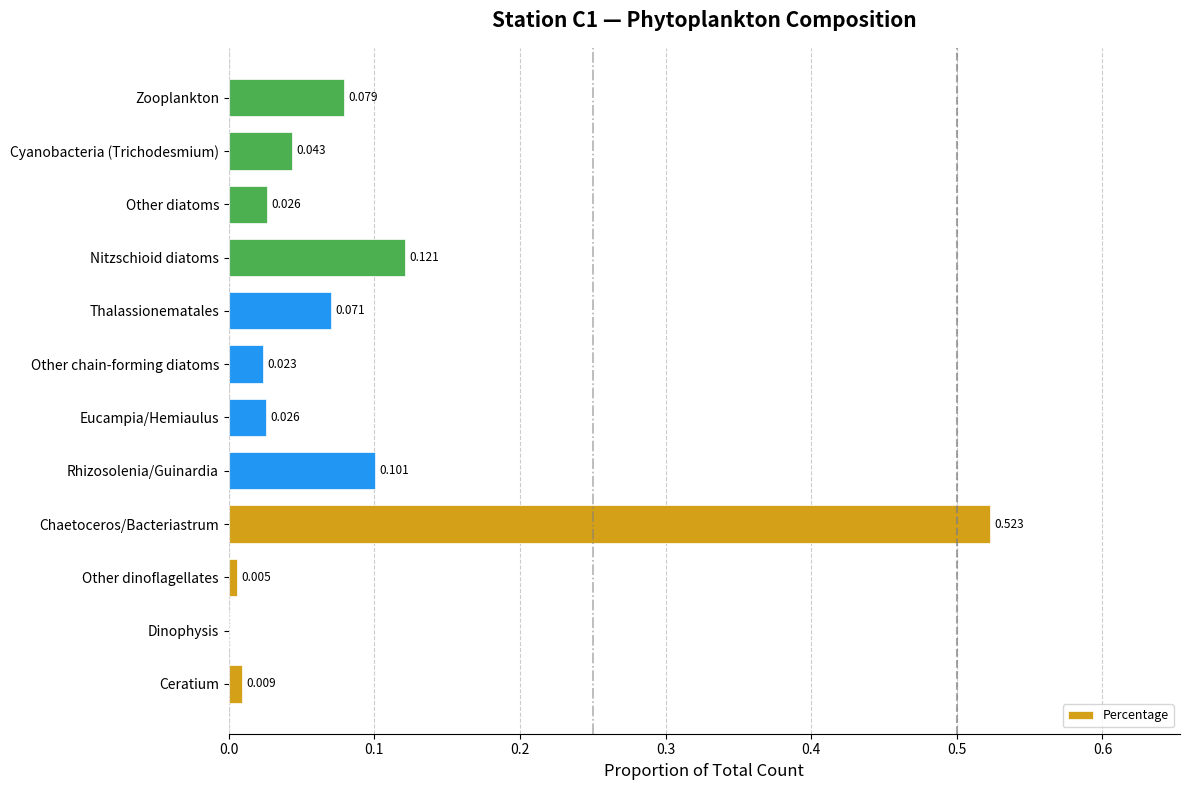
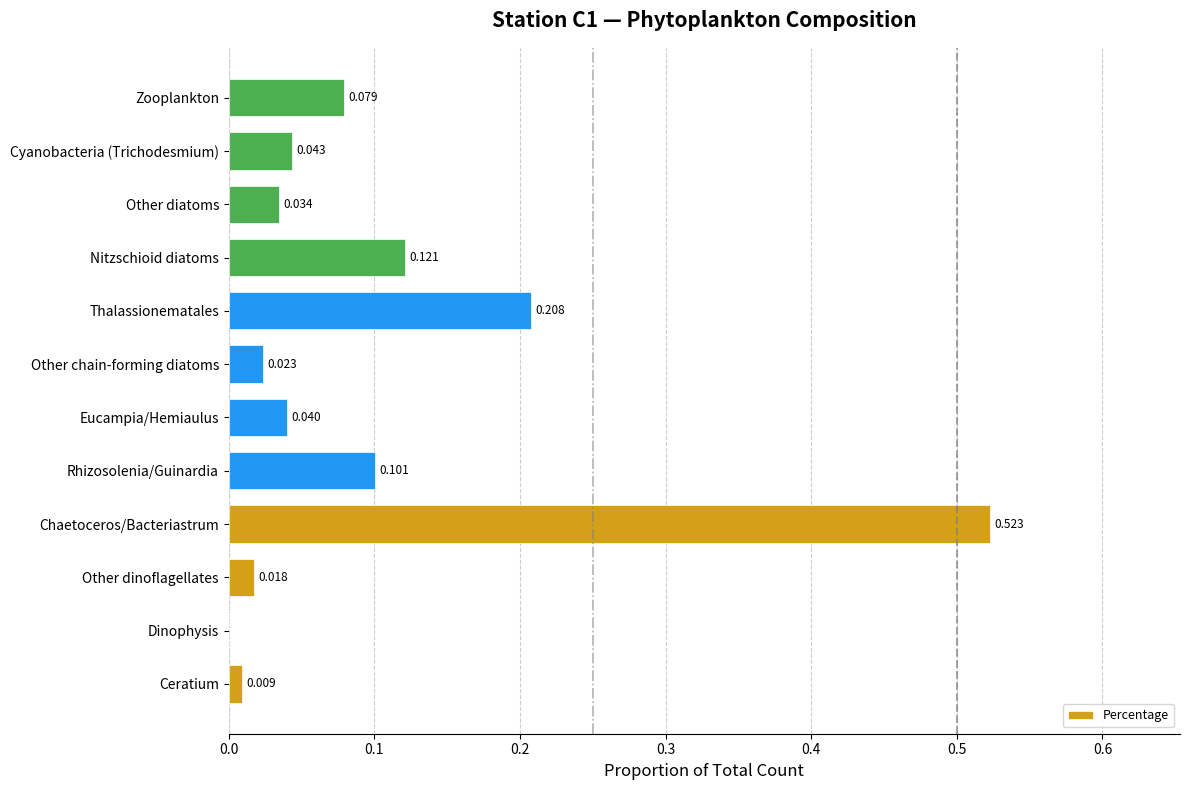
  {
    "Zooplankton": 0.079,
    "Cyanobacteria (Trichodesmium)": 0.043,
-   "Other diatoms": 0.026,
+   "Other diatoms": 0.034,
    "Nitzschioid diatoms": 0.121,
-   "Thalassionematales": 0.071,
+   "Thalassionematales": 0.208,
    "Other chain-forming diatoms": 0.023,
-   "Eucampia/Hemiaulus": 0.026,
+   "Eucampia/Hemiaulus": 0.040,
    "Rhizosolenia/Guinardia": 0.101,
    "Chaetoceros/Bacteriastrum": 0.523,
-   "Other dinoflagellates": 0.005,
+   "Other dinoflagellates": 0.018,
    "Ceratium": 0.009
  }
